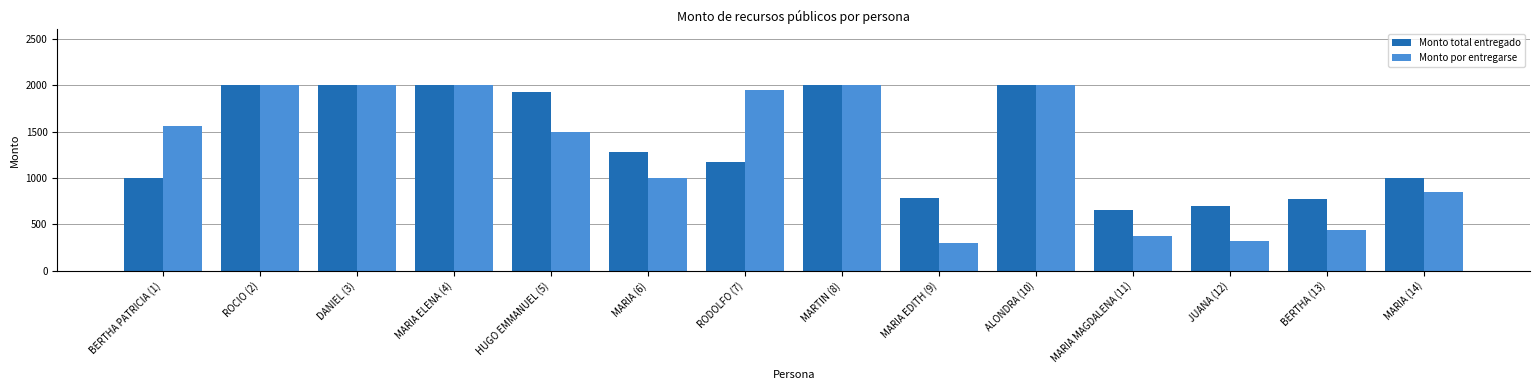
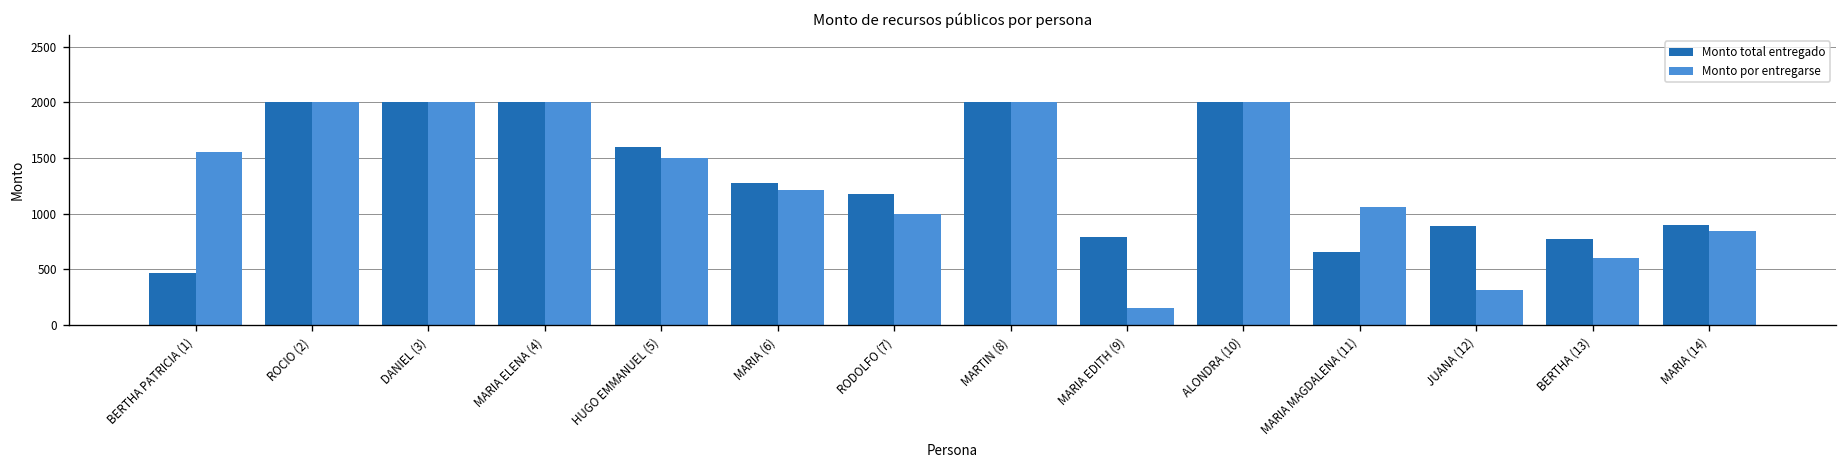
  {
    "Monto total entregado": {
-     "BERTHA PATRICIA (1)": 1000,
+     "BERTHA PATRICIA (1)": 500,
      "ROCIO (2)": 2000,
      "DANIEL (3)": 2000,
      "MARIA ELENA (4)": 2000,
-     "HUGO EMMANUEL (5)": 1900,
+     "HUGO EMMANUEL (5)": 1600,
      "MARIA (6)": 1300,
      "RODOLFO (7)": 1200,
      "MARTIN (8)": 2000,
      "MARIA EDITH (9)": 800,
      "ALONDRA (10)": 2000,
      "MARIA MAGDALENA (11)": 700,
-     "JUANA (12)": 700,
+     "JUANA (12)": 900,
      "BERTHA (13)": 800,
-     "MARIA (14)": 1000
+     "MARIA (14)": 900
    },
    "Monto por entregarse": {
      "BERTHA PATRICIA (1)": 1600,
      "ROCIO (2)": 2000,
      "DANIEL (3)": 2000,
      "MARIA ELENA (4)": 2000,
      "HUGO EMMANUEL (5)": 1500,
-     "MARIA (6)": 1000,
-     "RODOLFO (7)": 1900,
+     "MARIA (6)": 1200,
+     "RODOLFO (7)": 1000,
      "MARTIN (8)": 2000,
-     "MARIA EDITH (9)": 300,
+     "MARIA EDITH (9)": 200,
      "ALONDRA (10)": 2000,
-     "MARIA MAGDALENA (11)": 400,
+     "MARIA MAGDALENA (11)": 1100,
      "JUANA (12)": 300,
-     "BERTHA (13)": 400,
+     "BERTHA (13)": 600,
      "MARIA (14)": 800
    }
  }
